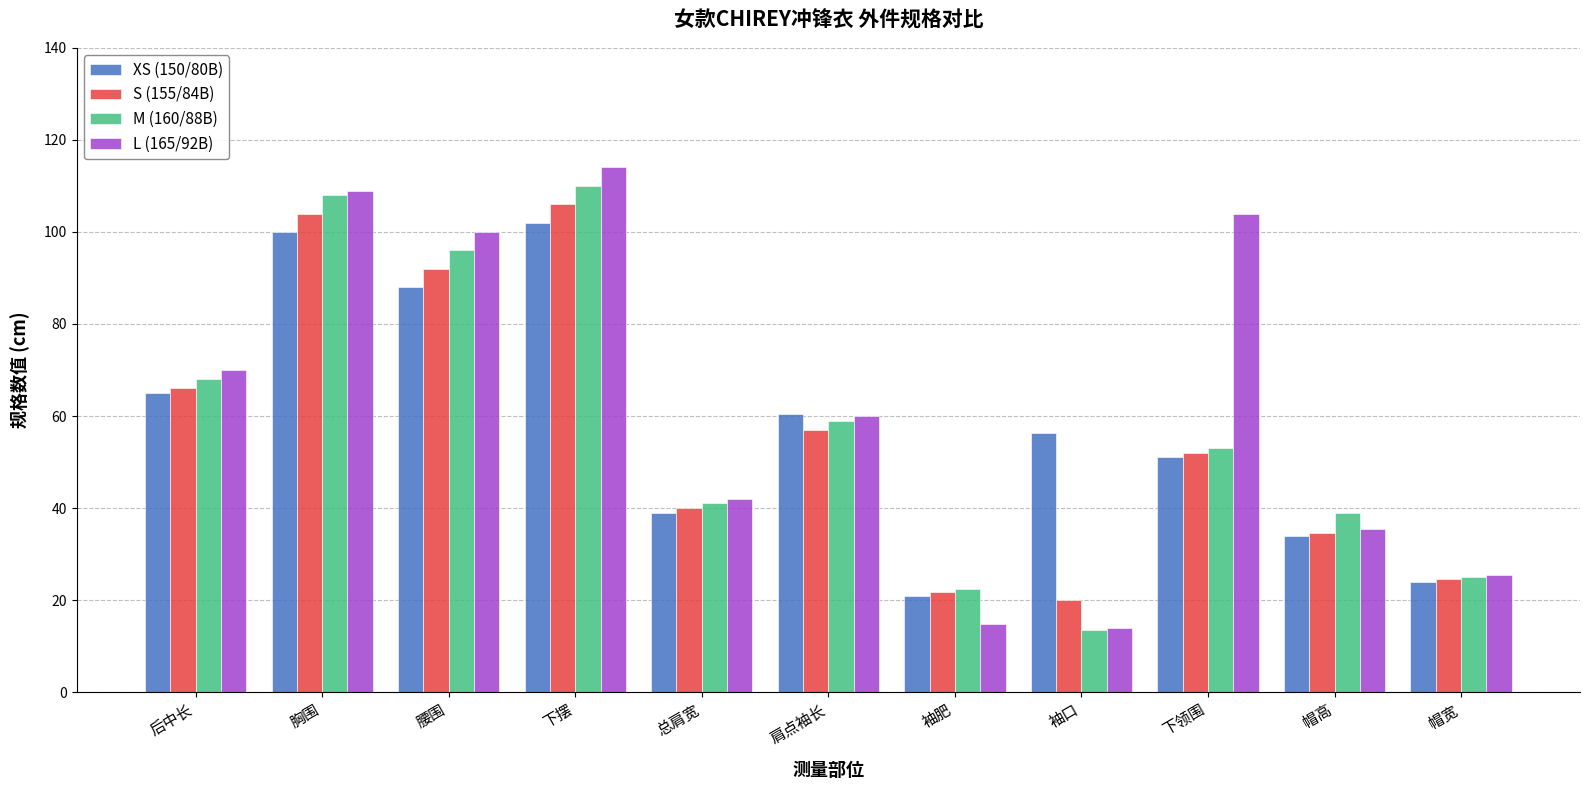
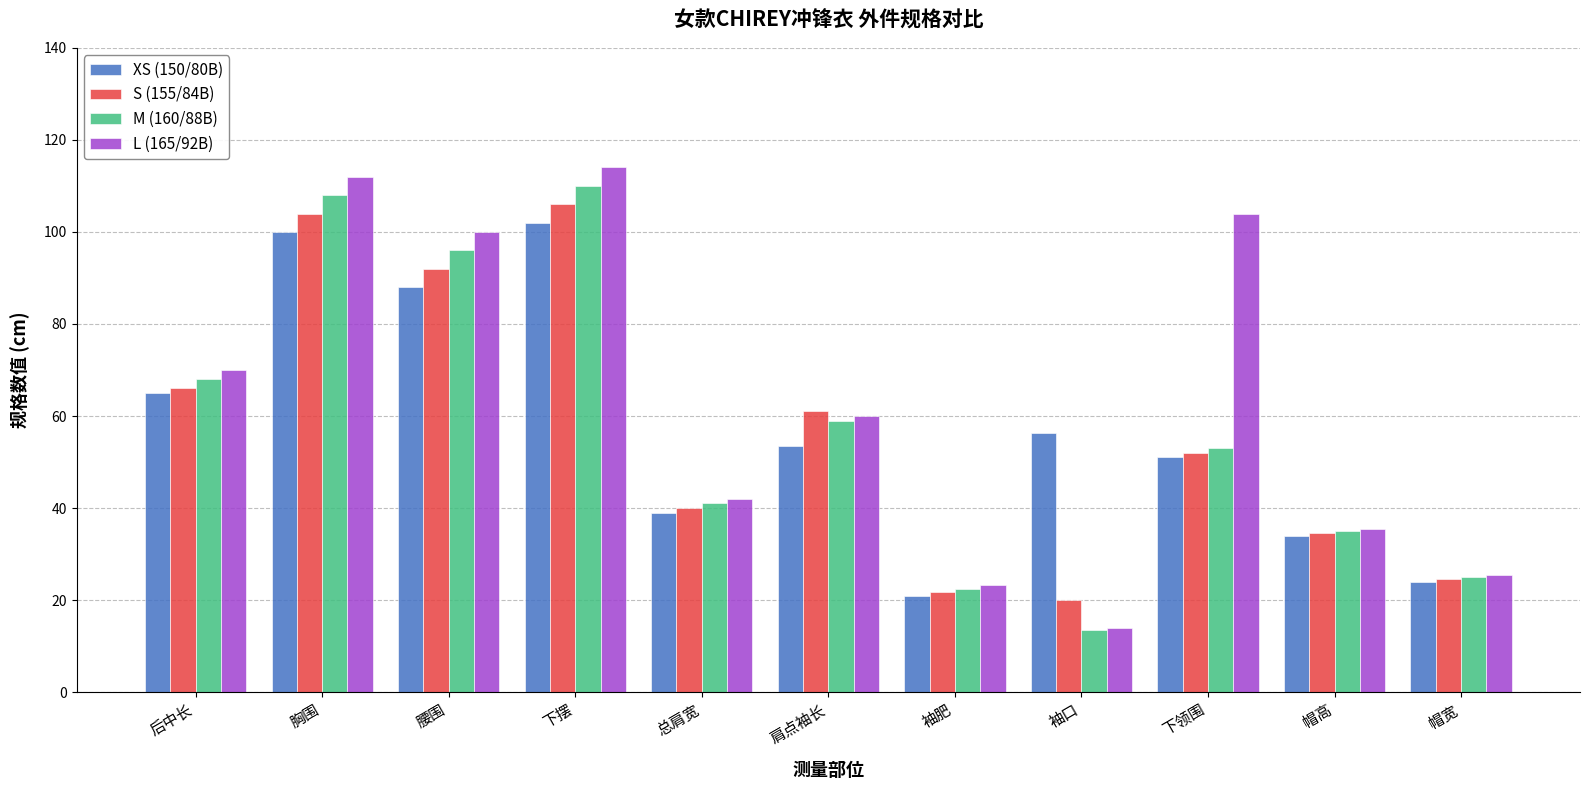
  {
    "XS (150/80B)": {
      "后中长": 65,
      "胸围": 100,
      "腰围": 88,
      "下摆": 102,
      "总肩宽": 39,
-     "肩点袖长": 61,
+     "肩点袖长": 53,
      "袖肥": 21,
      "袖口": 56,
      "下领围": 51,
      "帽高": 34,
      "帽宽": 24
    },
    "S (155/84B)": {
      "后中长": 66,
      "胸围": 104,
      "腰围": 92,
      "下摆": 106,
      "总肩宽": 40,
-     "肩点袖长": 57,
+     "肩点袖长": 61,
      "袖肥": 22,
      "袖口": 20,
      "下领围": 52,
      "帽高": 35,
      "帽宽": 25
    },
    "M (160/88B)": {
      "后中长": 68,
      "胸围": 108,
      "腰围": 96,
      "下摆": 110,
      "总肩宽": 41,
      "肩点袖长": 59,
      "袖肥": 23,
      "袖口": 14,
      "下领围": 53,
-     "帽高": 39,
+     "帽高": 35,
      "帽宽": 25
    },
    "L (165/92B)": {
      "后中长": 70,
-     "胸围": 109,
+     "胸围": 112,
      "腰围": 100,
      "下摆": 114,
      "总肩宽": 42,
      "肩点袖长": 60,
-     "袖肥": 15,
+     "袖肥": 23,
      "袖口": 14,
      "下领围": 104,
      "帽高": 36,
      "帽宽": 26
    }
  }
